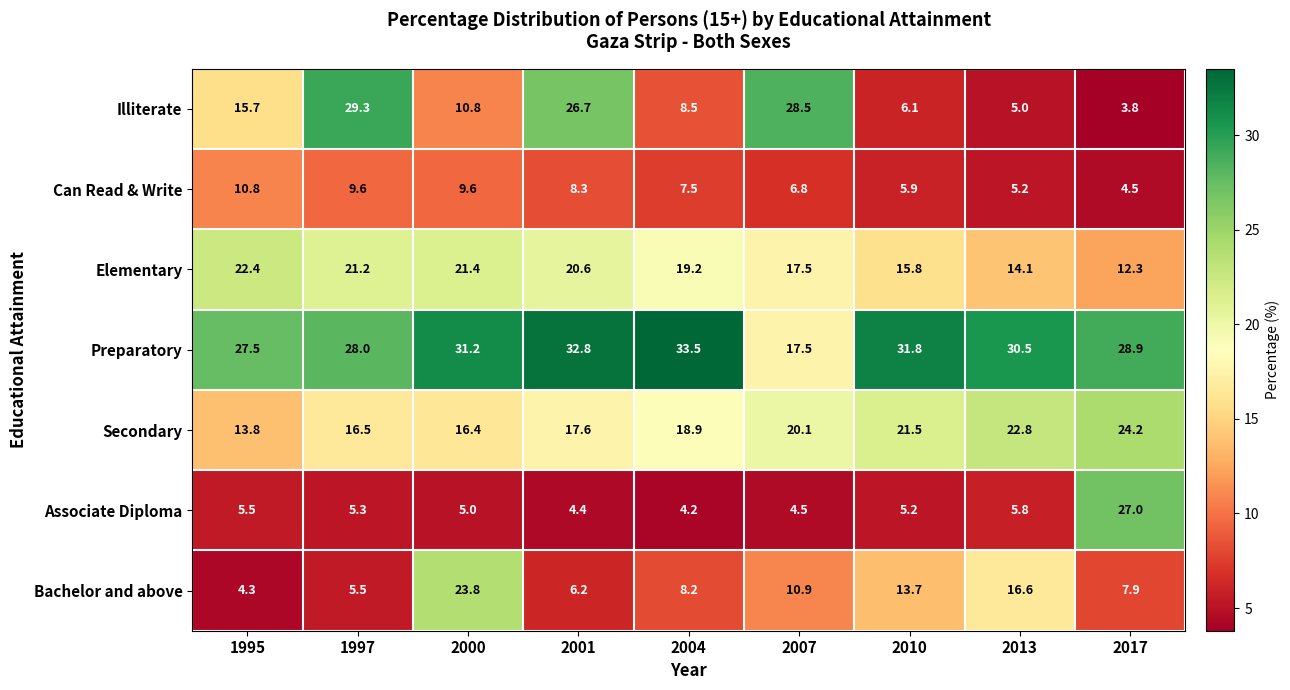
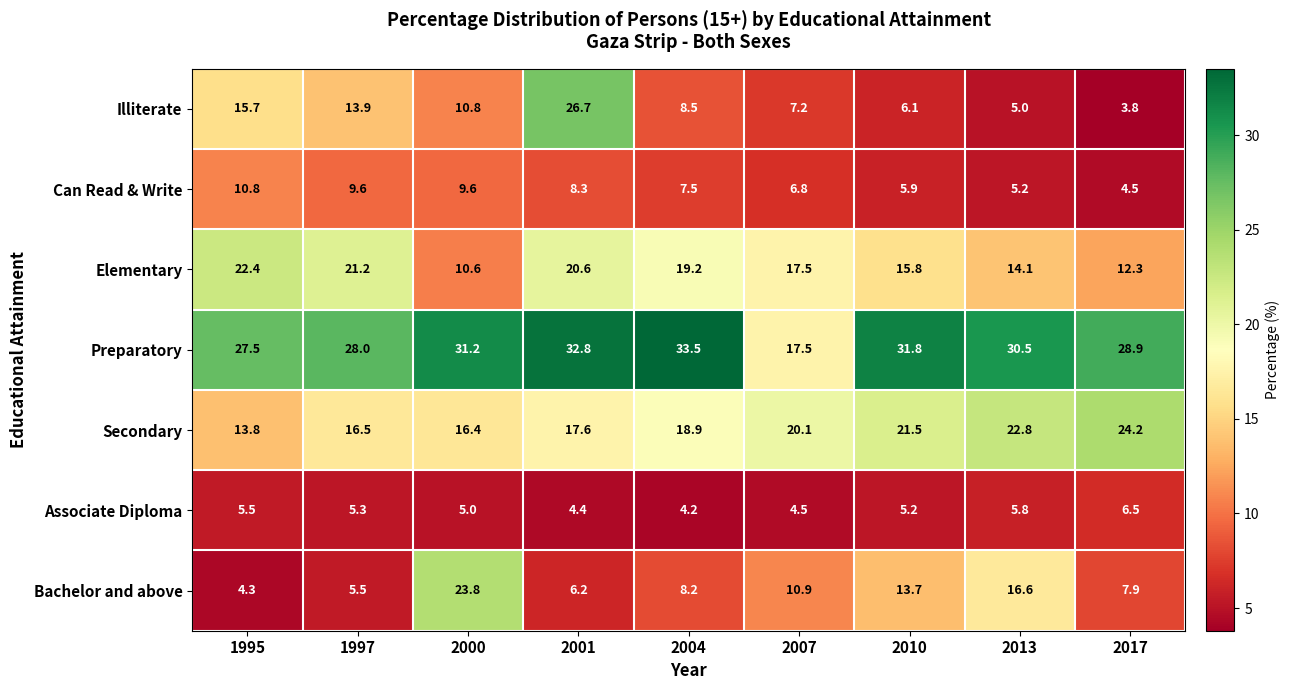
  {
    "Illiterate": {
      "1995": 15.7,
-     "1997": 29.3,
+     "1997": 13.9,
      "2000": 10.8,
      "2001": 26.7,
      "2004": 8.5,
-     "2007": 28.5,
+     "2007": 7.2,
      "2010": 6.1,
      "2013": 5.0,
      "2017": 3.8
    },
    "Can Read & Write": {
      "1995": 10.8,
      "1997": 9.6,
      "2000": 9.6,
      "2001": 8.3,
      "2004": 7.5,
      "2007": 6.8,
      "2010": 5.9,
      "2013": 5.2,
      "2017": 4.5
    },
    "Elementary": {
      "1995": 22.4,
      "1997": 21.2,
-     "2000": 21.4,
+     "2000": 10.6,
      "2001": 20.6,
      "2004": 19.2,
      "2007": 17.5,
      "2010": 15.8,
      "2013": 14.1,
      "2017": 12.3
    },
    "Preparatory": {
      "1995": 27.5,
      "1997": 28.0,
      "2000": 31.2,
      "2001": 32.8,
      "2004": 33.5,
      "2007": 17.5,
      "2010": 31.8,
      "2013": 30.5,
      "2017": 28.9
    },
    "Secondary": {
      "1995": 13.8,
      "1997": 16.5,
      "2000": 16.4,
      "2001": 17.6,
      "2004": 18.9,
      "2007": 20.1,
      "2010": 21.5,
      "2013": 22.8,
      "2017": 24.2
    },
    "Associate Diploma": {
      "1995": 5.5,
      "1997": 5.3,
      "2000": 5.0,
      "2001": 4.4,
      "2004": 4.2,
      "2007": 4.5,
      "2010": 5.2,
      "2013": 5.8,
-     "2017": 27.0
+     "2017": 6.5
    },
    "Bachelor and above": {
      "1995": 4.3,
      "1997": 5.5,
      "2000": 23.8,
      "2001": 6.2,
      "2004": 8.2,
      "2007": 10.9,
      "2010": 13.7,
      "2013": 16.6,
      "2017": 7.9
    }
  }
